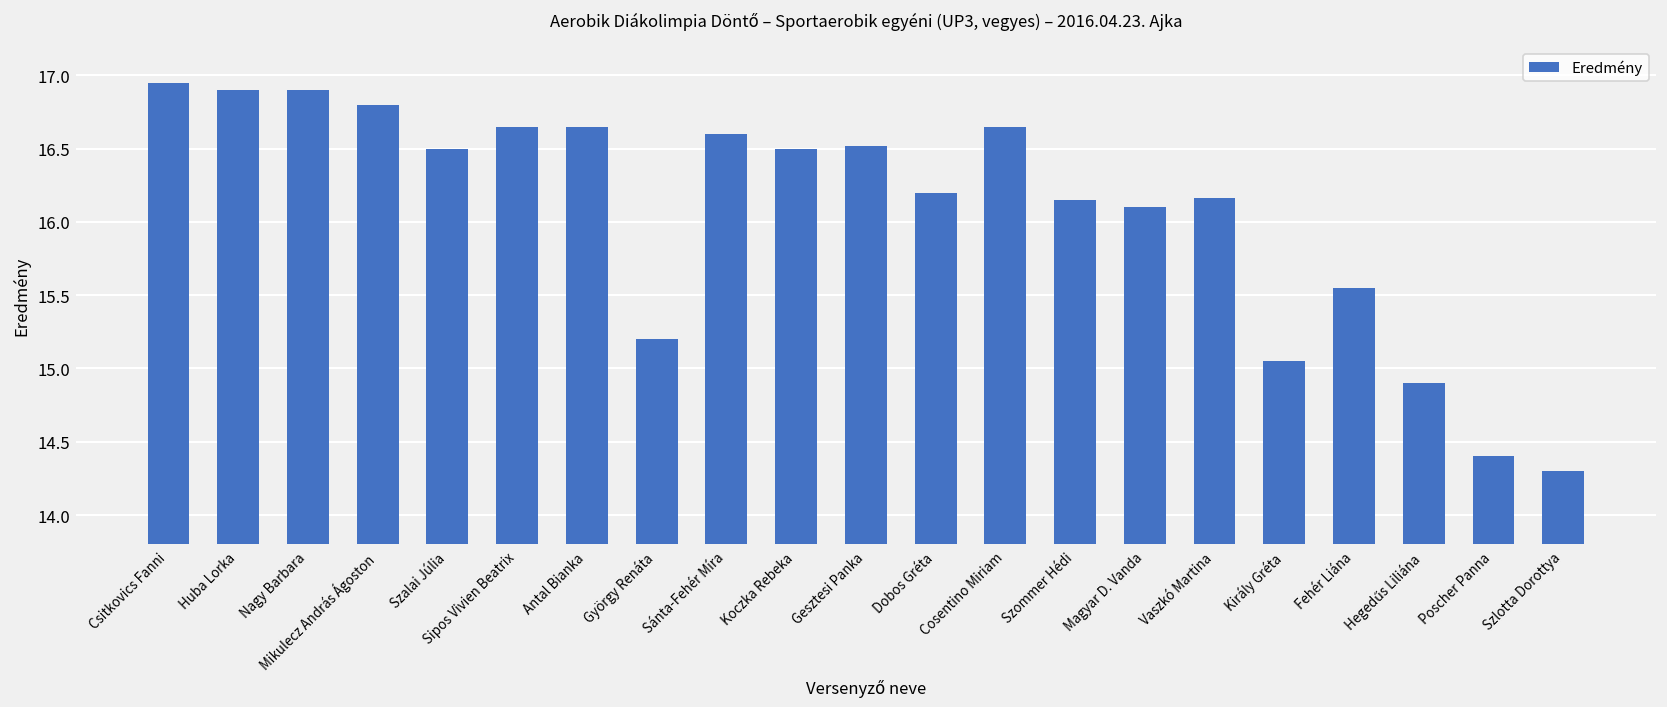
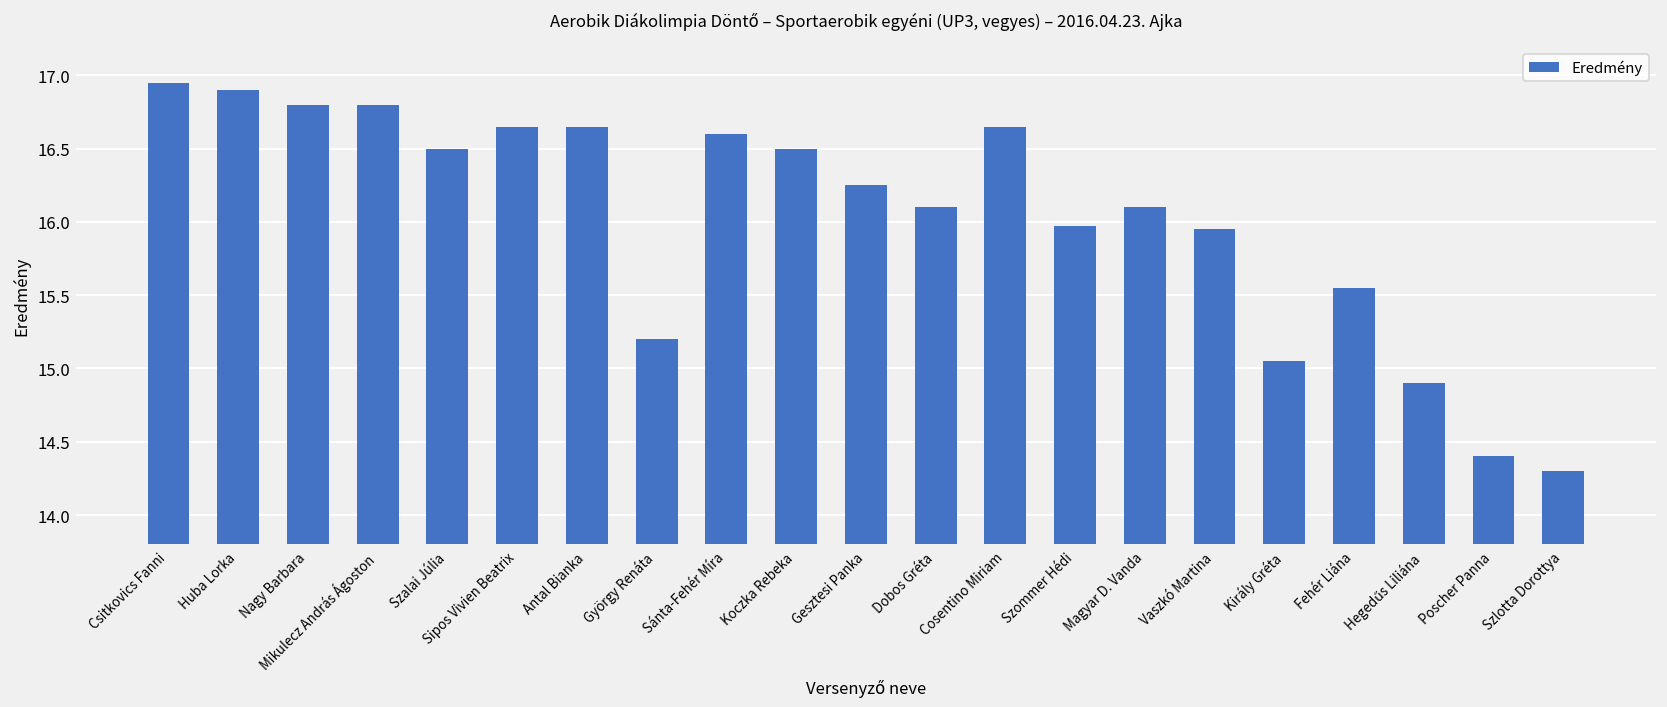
  {
    "Csitkovics Fanni": 16.95,
    "Huba Lorka": 16.90,
-   "Nagy Barbara": 16.9,
+   "Nagy Barbara": 16.8,
    "Mikulecz András Ágoston": 16.80,
    "Szalai Júlia": 16.50,
    "Sipos Vivien Beatrix": 16.65,
    "Antal Bianka": 16.65,
    "György Renáta": 15.20,
    "Sánta-Fehér Míra": 16.60,
    "Koczka Rebeka": 16.50,
-   "Gesztesi Panka": 16.52,
-   "Dobos Gréta": 16.2,
+   "Gesztesi Panka": 16.25,
+   "Dobos Gréta": 16.1,
    "Cosentino Miriam": 16.65,
-   "Szommer Hédi": 16.15,
+   "Szommer Hédi": 15.97,
    "Magyar D. Vanda": 16.10,
-   "Vaszkó Martina": 16.16,
+   "Vaszkó Martina": 15.95,
    "Király Gréta": 15.05,
    "Fehér Liána": 15.55,
    "Hegedűs Liliána": 14.90,
    "Poscher Panna": 14.40,
    "Szlotta Dorottya": 14.30
  }
